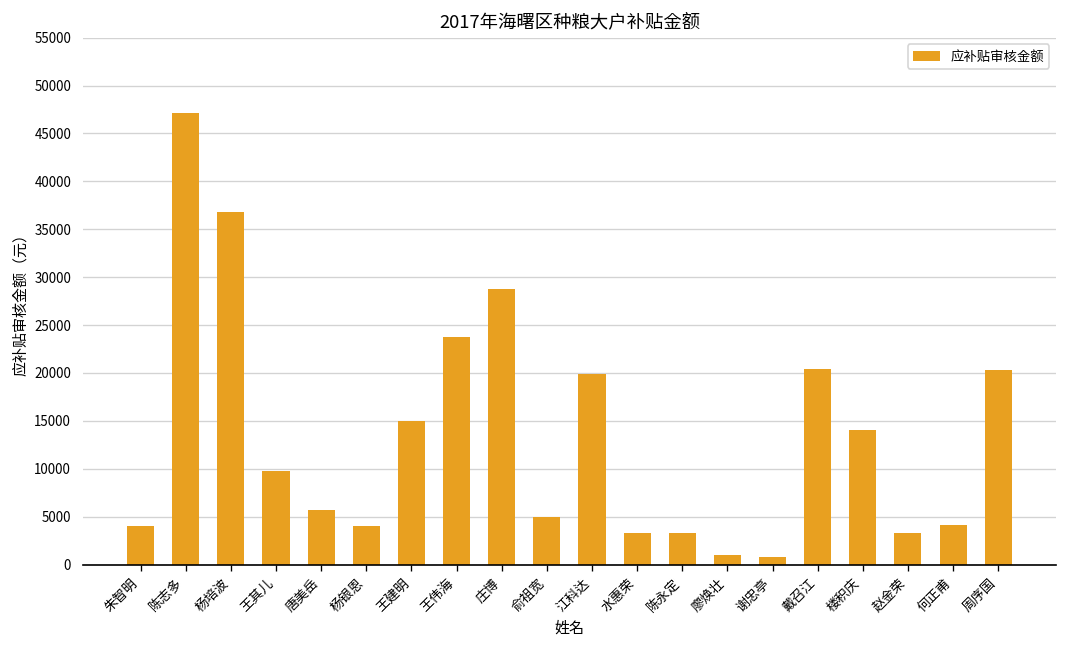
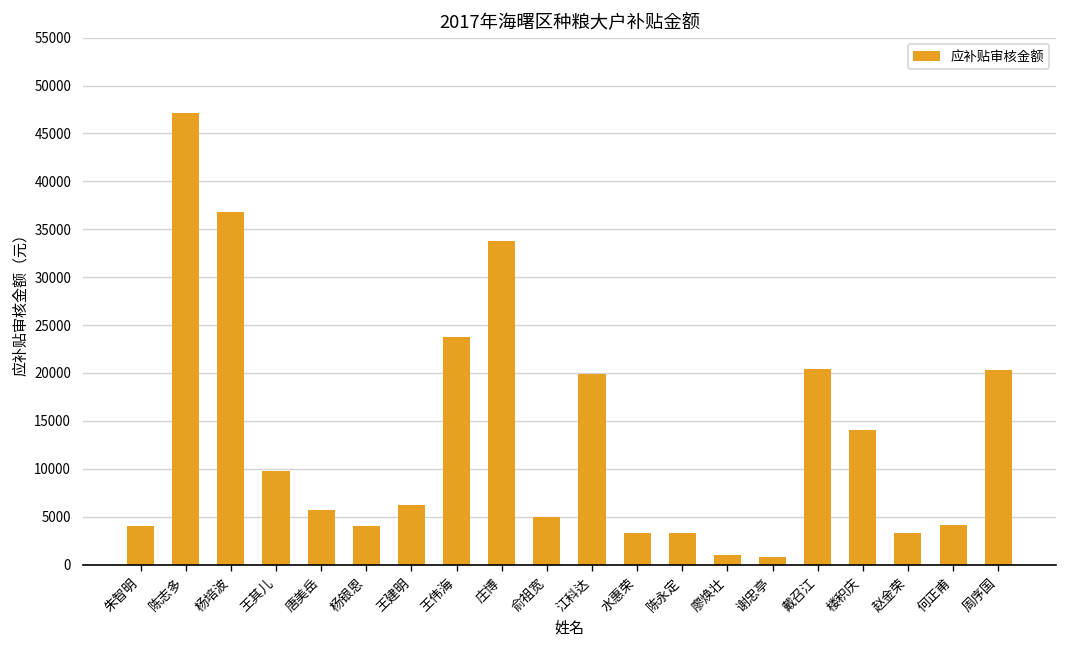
  {
    "朱智明": 4000,
    "陈志多": 47000,
    "杨培波": 37000,
    "王其儿": 10000,
    "唐美岳": 6000,
    "杨银恩": 4000,
-   "王建明": 15000,
+   "王建明": 6000,
    "王伟海": 24000,
-   "庄博": 29000,
+   "庄博": 34000,
    "俞祖宽": 5000,
    "江科达": 20000,
    "水惠荣": 3000,
    "陈永定": 3000,
    "廖焕壮": 1000,
    "谢忠亭": 1000,
    "戴召江": 20000,
    "楼积庆": 14000,
    "赵金荣": 3000,
    "何正甫": 4000,
    "周序国": 20000
  }
